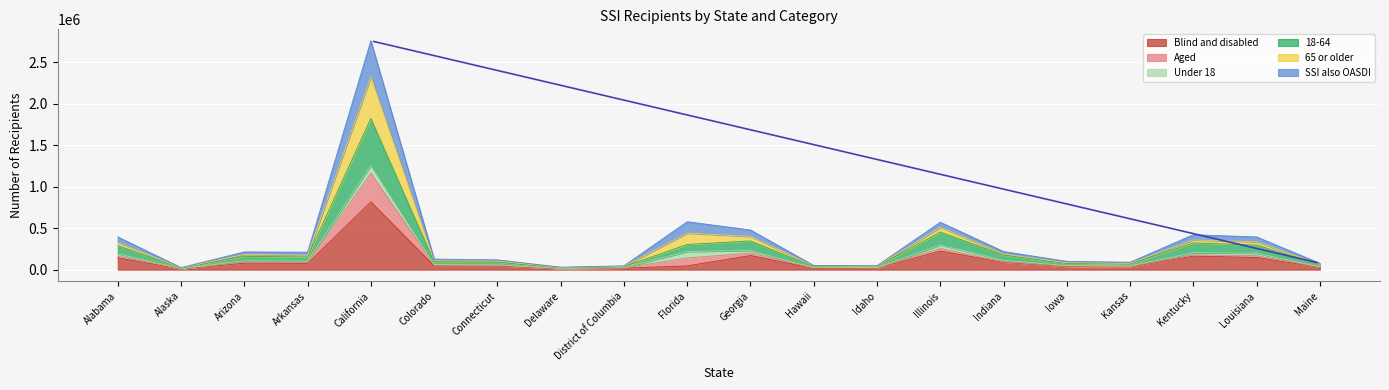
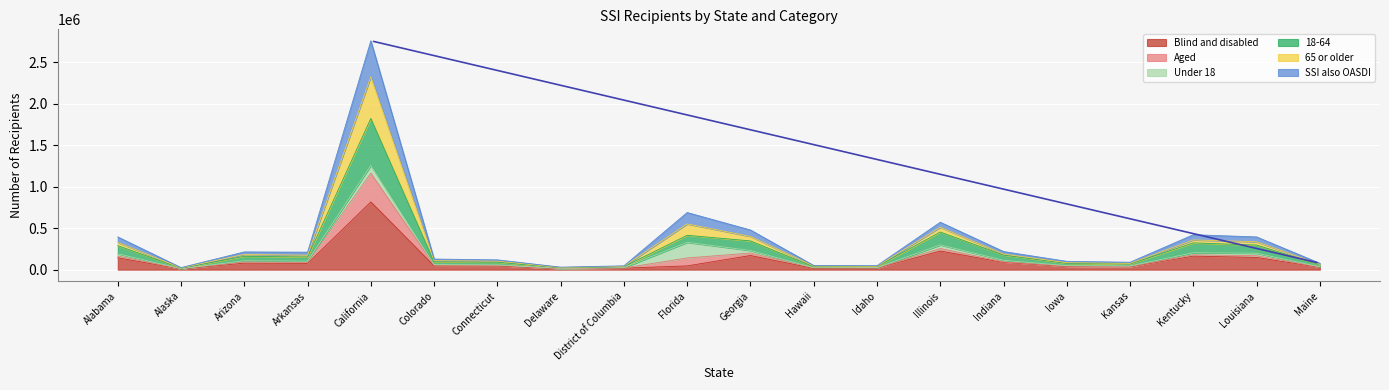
  {
    "Blind and disabled": {
      "California": 800000,
      "Florida": 0
    },
    "Aged": {
      "California": 300000,
      "Florida": 100000
    },
    "Under 18": {
      "California": 100000,
-     "Florida": 100000,
+     "Florida": 200000,
      "Illinois": 0
    },
    "18-64": {
      "Alabama": 100000,
      "California": 600000,
      "Florida": 100000,
      "Georgia": 100000,
      "Illinois": 200000,
      "Kentucky": 100000,
      "Louisiana": 100000
    },
    "65 or older": {
      "Alabama": 0,
      "California": 500000,
      "Florida": 100000,
      "Georgia": 100000,
      "Illinois": 100000,
      "Kentucky": 0,
      "Louisiana": 0
    },
    "SSI also OASDI": {
      "Alabama": 100000,
      "Arkansas": 0,
      "California": 400000,
      "Florida": 100000,
      "Georgia": 100000,
      "Illinois": 100000,
      "Kentucky": 100000,
      "Louisiana": 100000
    }
  }
